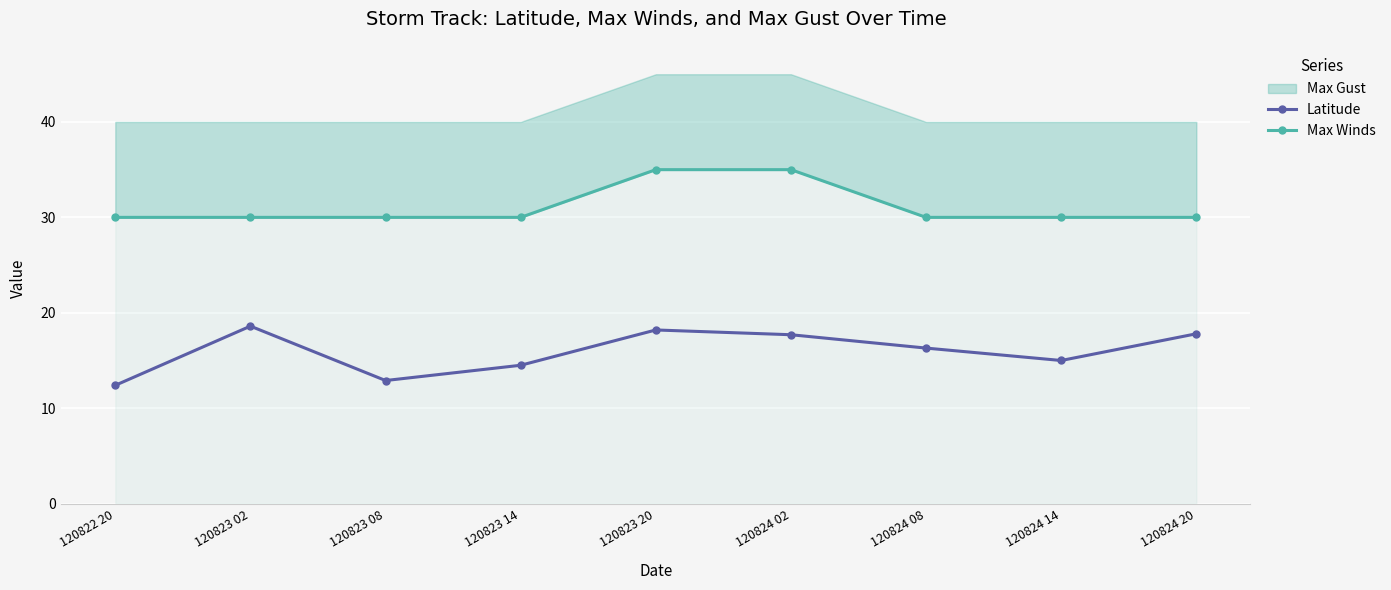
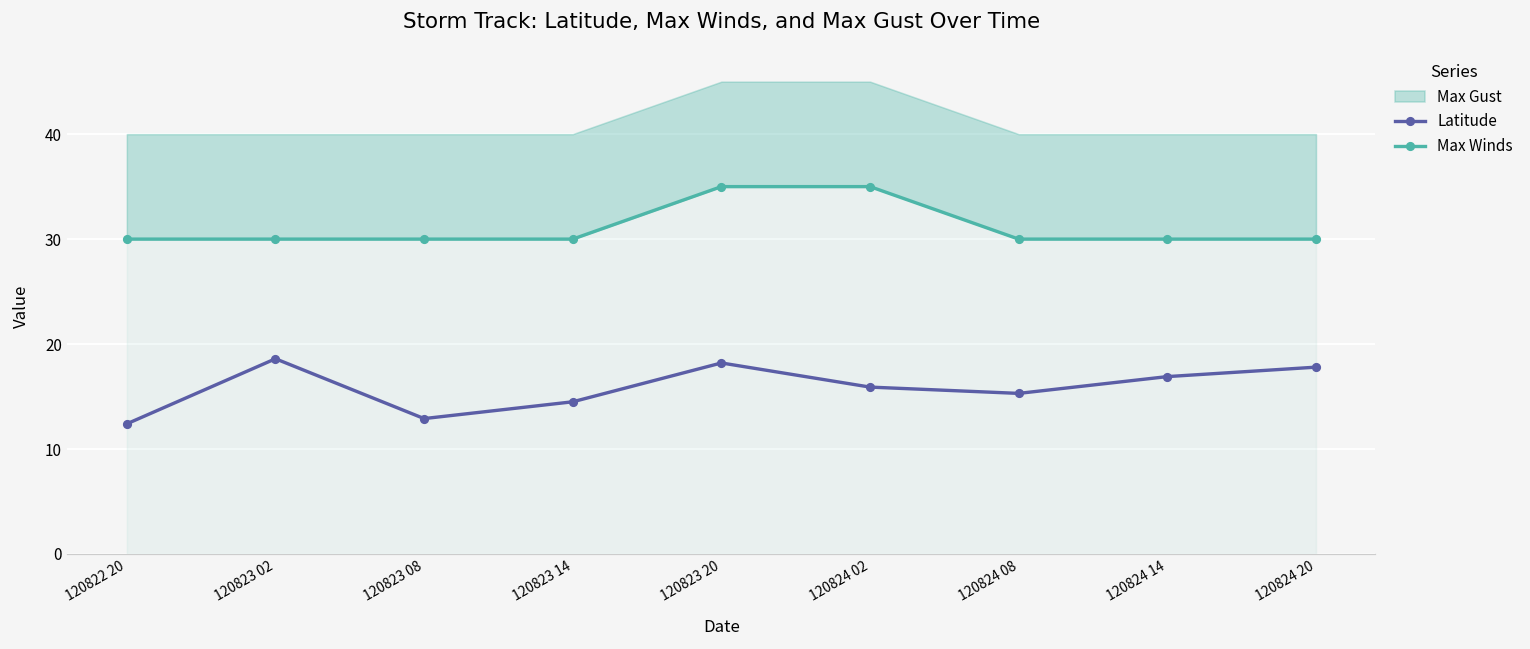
  {
    "Latitude": {
      "120822 20": 12,
      "120823 02": 19,
      "120823 08": 13,
      "120823 14": 15,
      "120823 20": 18,
-     "120824 02": 18,
-     "120824 08": 16,
-     "120824 14": 15,
+     "120824 02": 16,
+     "120824 08": 15,
+     "120824 14": 17,
      "120824 20": 18
    }
  }
